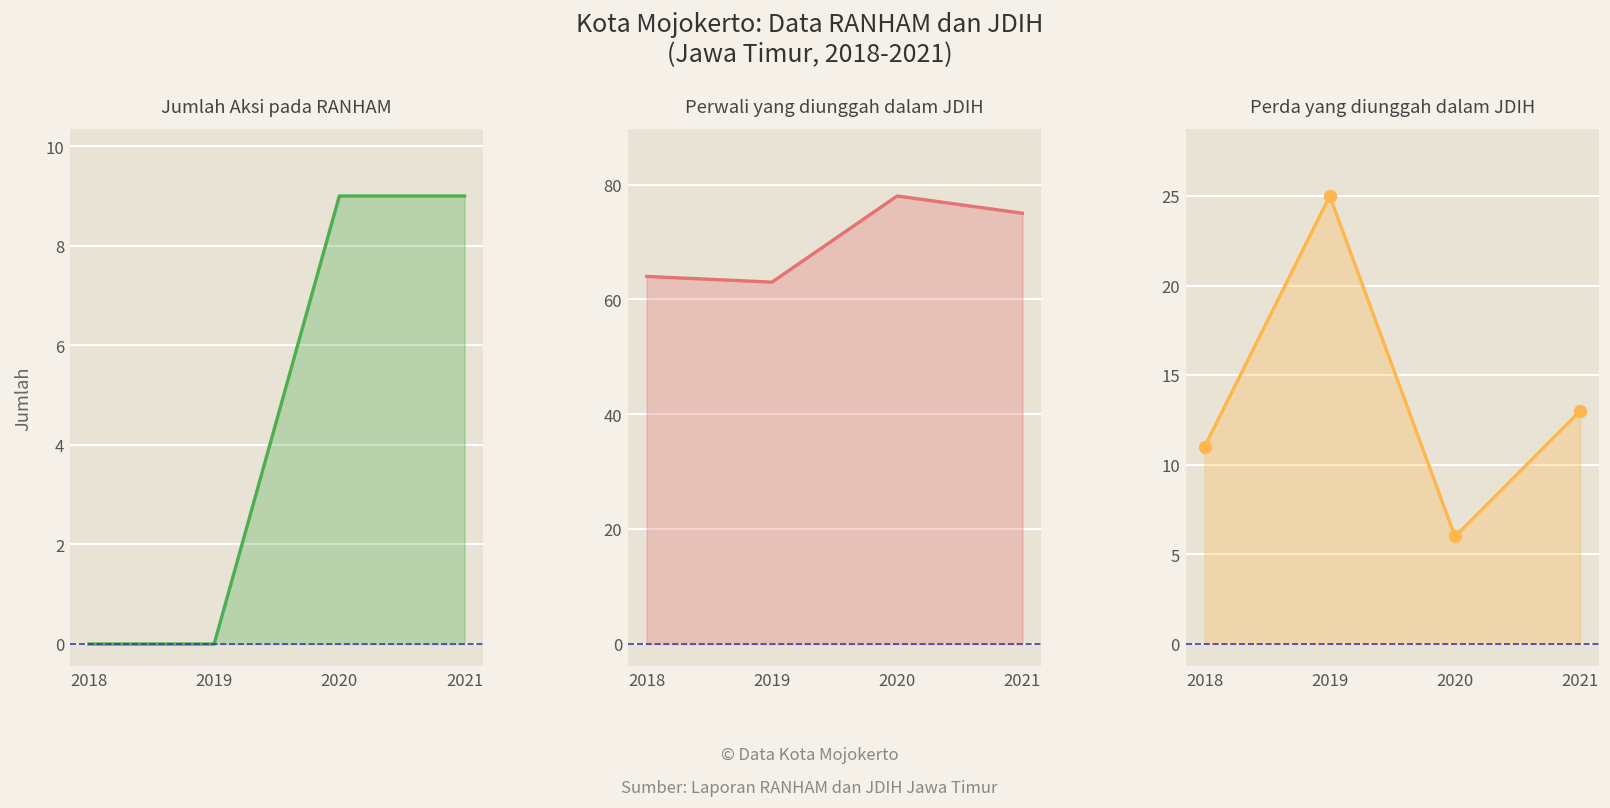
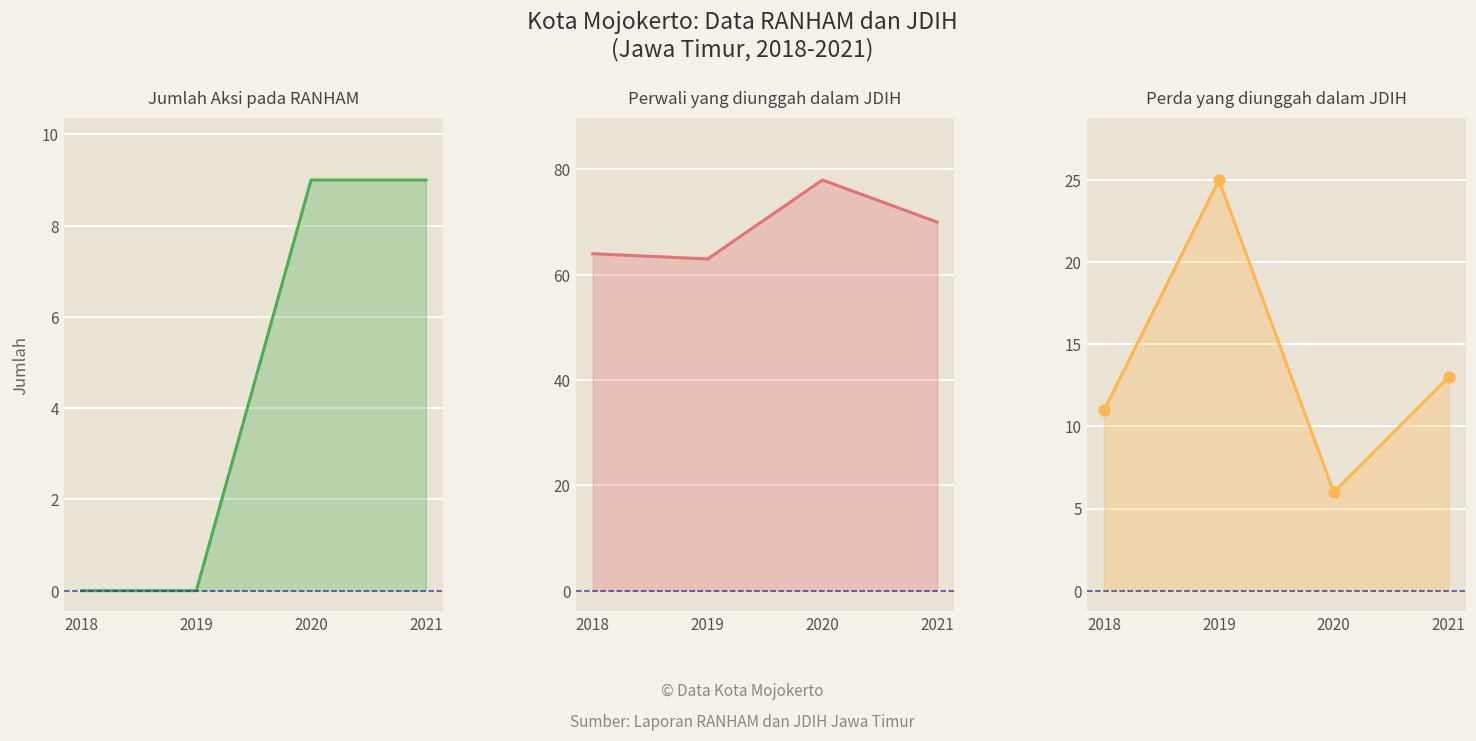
  {
    "Jumlah Aksi pada RANHAM": {
      "2018": 0.0,
      "2019": 0.0,
      "2020": 9.0,
      "2021": 9.0
    },
    "Perwali yang diunggah dalam JDIH": {
      "2018": 64,
      "2019": 63,
      "2020": 78,
-     "2021": 75
+     "2021": 70
    },
    "Perda yang diunggah dalam JDIH": {
      "2018": 11.0,
      "2019": 25.0,
      "2020": 6.0,
      "2021": 13.0
    }
  }
